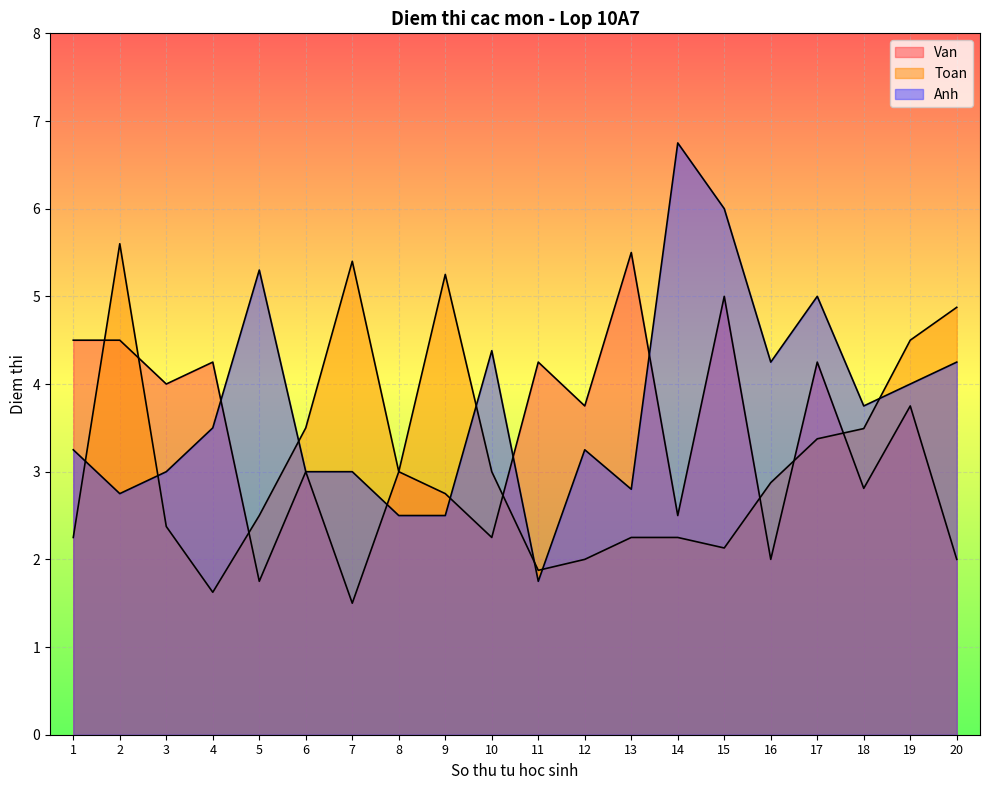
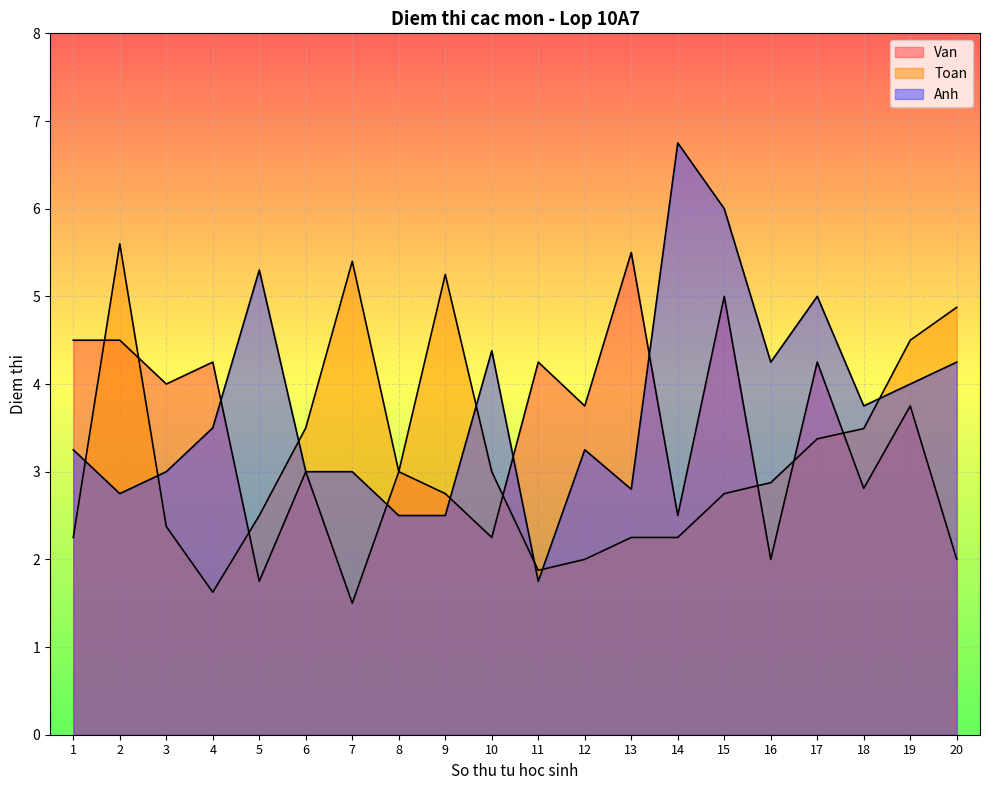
  {
    "Van": {
      "1": 4.5,
      "2": 4.5,
      "3": 4.0,
      "4": 4.3,
      "5": 1.8,
      "7": 1.5,
      "9": 2.8,
      "10": 2.3,
      "11": 4.3,
      "12": 3.8,
      "13": 5.5,
      "14": 2.5,
      "15": 5.0,
      "16": 2.0,
      "17": 4.3,
      "18": 2.8,
      "19": 3.8,
      "20": 2.0
    },
    "Toan": {
      "1": 2.3,
      "2": 5.6,
      "3": 2.4,
      "4": 1.6,
      "5": 2.5,
      "6": 3.5,
      "7": 5.4,
      "9": 5.3,
      "10": 3.0,
      "11": 1.9,
      "12": 2.0,
      "13": 2.3,
      "14": 2.3,
-     "15": 2.1,
+     "15": 2.8,
      "16": 2.9,
      "17": 3.4,
      "18": 3.5,
      "19": 4.5,
      "20": 4.9
    },
    "Anh": {
      "1": 3.3,
      "2": 2.8,
      "3": 3.0,
      "4": 3.5,
      "5": 5.3,
      "7": 3.0,
      "8": 2.5,
      "9": 2.5,
      "10": 4.4,
      "11": 1.8,
      "12": 3.3,
      "13": 2.8,
      "14": 6.8,
      "15": 6.0,
      "16": 4.3,
      "17": 5.0,
      "18": 3.8,
      "19": 4.0,
      "20": 4.3
    }
  }
